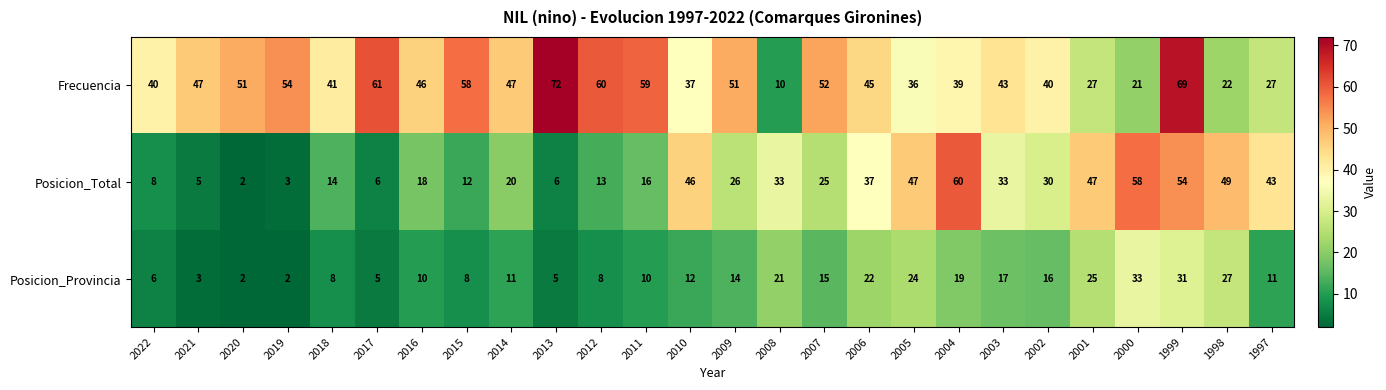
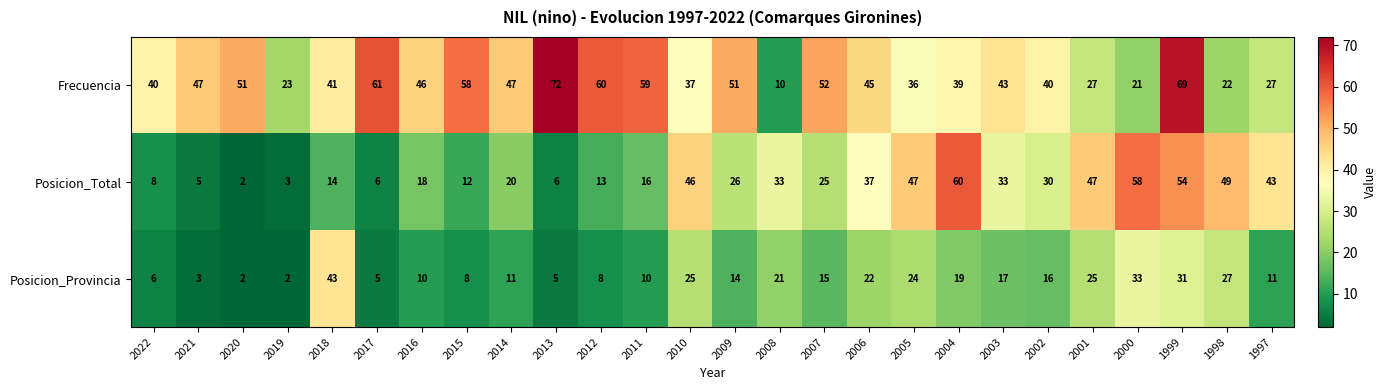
  {
    "Frecuencia": {
      "2022": 40,
      "2021": 47,
      "2020": 51,
-     "2019": 54,
+     "2019": 23,
      "2018": 41,
      "2017": 61,
      "2016": 46,
      "2015": 58,
      "2014": 47,
      "2013": 72,
      "2012": 60,
      "2011": 59,
      "2010": 37,
      "2009": 51,
      "2008": 10,
      "2007": 52,
      "2006": 45,
      "2005": 36,
      "2004": 39,
      "2003": 43,
      "2002": 40,
      "2001": 27,
      "2000": 21,
      "1999": 69,
      "1998": 22,
      "1997": 27
    },
    "Posicion_Total": {
      "2022": 8,
      "2021": 5,
      "2020": 2,
      "2019": 3,
      "2018": 14,
      "2017": 6,
      "2016": 18,
      "2015": 12,
      "2014": 20,
      "2013": 6,
      "2012": 13,
      "2011": 16,
      "2010": 46,
      "2009": 26,
      "2008": 33,
      "2007": 25,
      "2006": 37,
      "2005": 47,
      "2004": 60,
      "2003": 33,
      "2002": 30,
      "2001": 47,
      "2000": 58,
      "1999": 54,
      "1998": 49,
      "1997": 43
    },
    "Posicion_Provincia": {
      "2022": 6,
      "2021": 3,
      "2020": 2,
      "2019": 2,
-     "2018": 8,
+     "2018": 43,
      "2017": 5,
      "2016": 10,
      "2015": 8,
      "2014": 11,
      "2013": 5,
      "2012": 8,
      "2011": 10,
-     "2010": 12,
+     "2010": 25,
      "2009": 14,
      "2008": 21,
      "2007": 15,
      "2006": 22,
      "2005": 24,
      "2004": 19,
      "2003": 17,
      "2002": 16,
      "2001": 25,
      "2000": 33,
      "1999": 31,
      "1998": 27,
      "1997": 11
    }
  }
